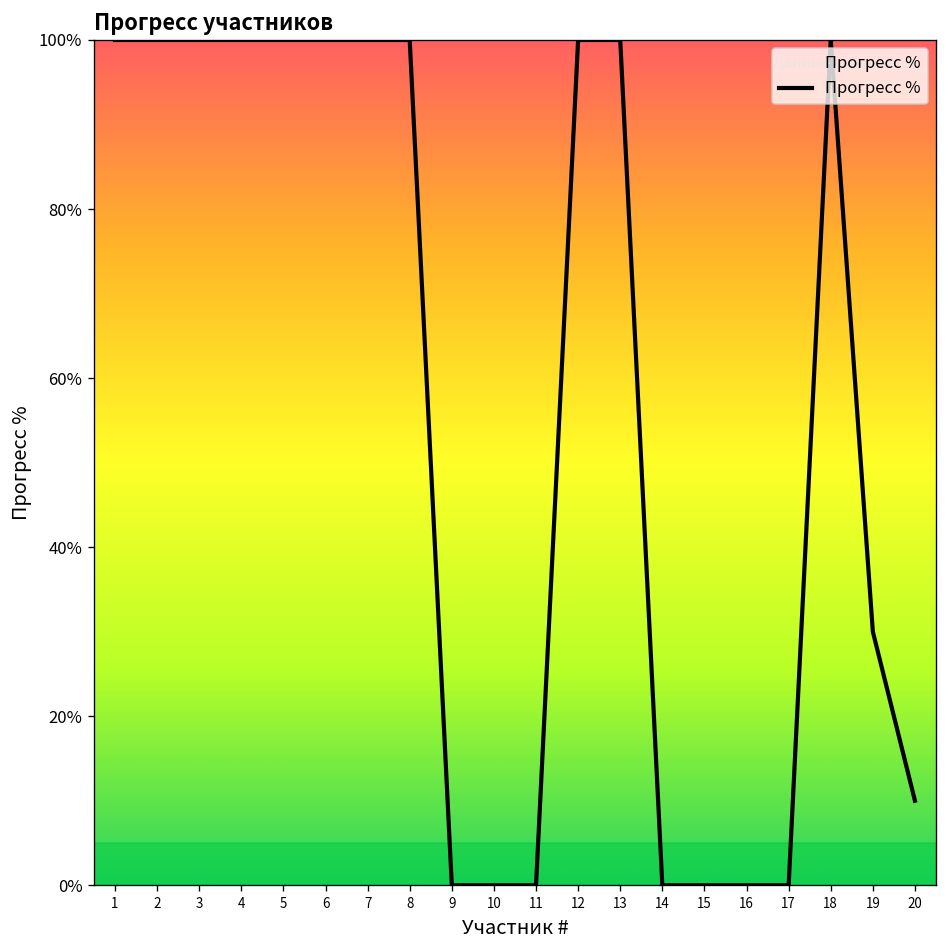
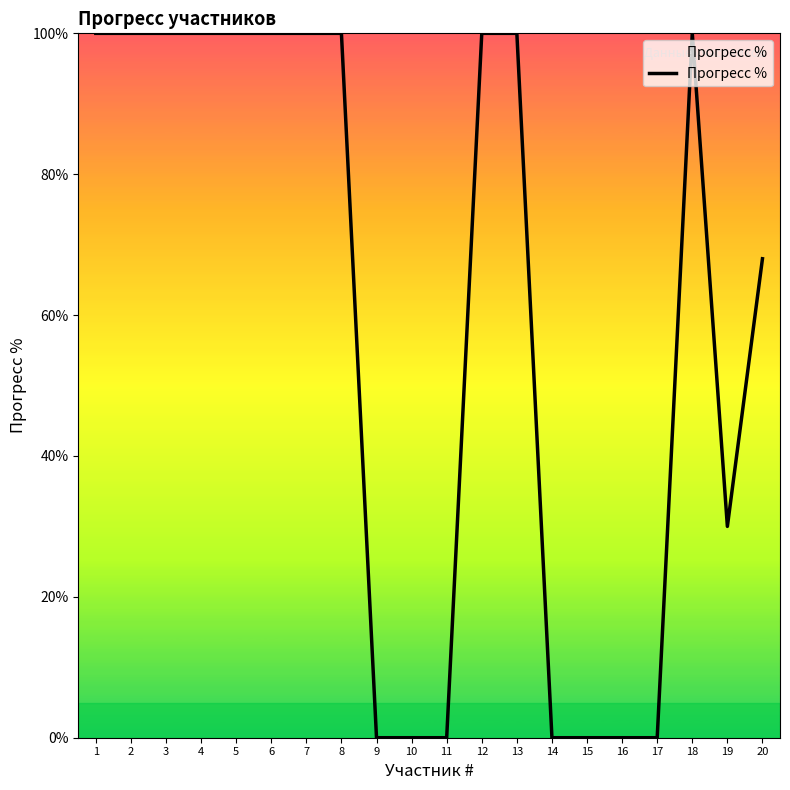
  {
    "1": "100%",
    "2": "100%",
    "3": "100%",
    "4": "100%",
    "5": "100%",
    "6": "100%",
    "7": "100%",
    "8": "100%",
    "12": "100%",
    "13": "100%",
    "18": "100%",
    "19": "30%",
-   "20": "10%"
+   "20": "68%"
  }
